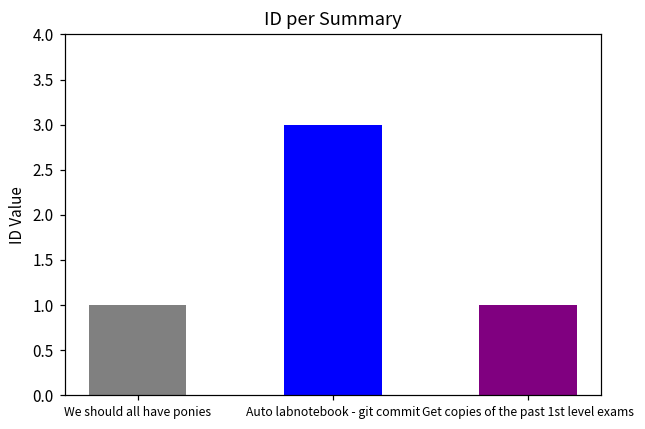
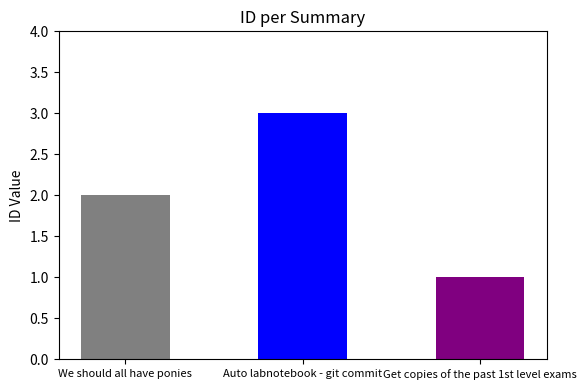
  {
-   "We should all have ponies": 1,
+   "We should all have ponies": 2,
    "Auto labnotebook - git commit": 3,
    "Get copies of the past 1st level exams": 1
  }
